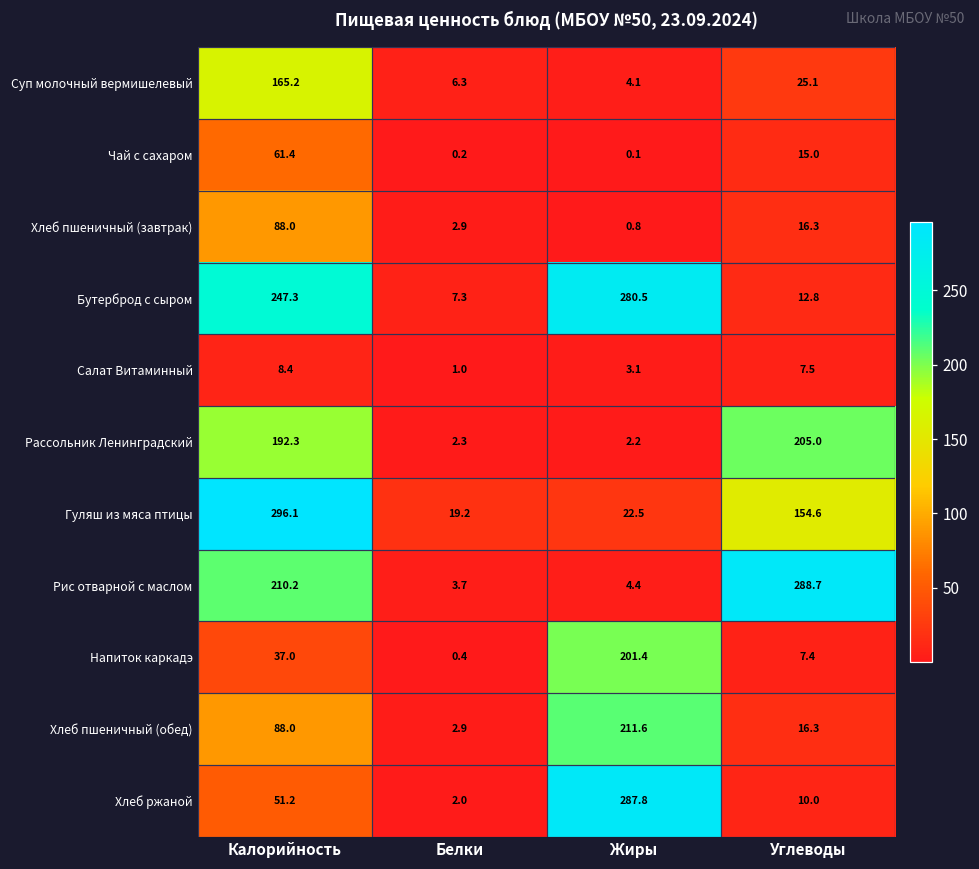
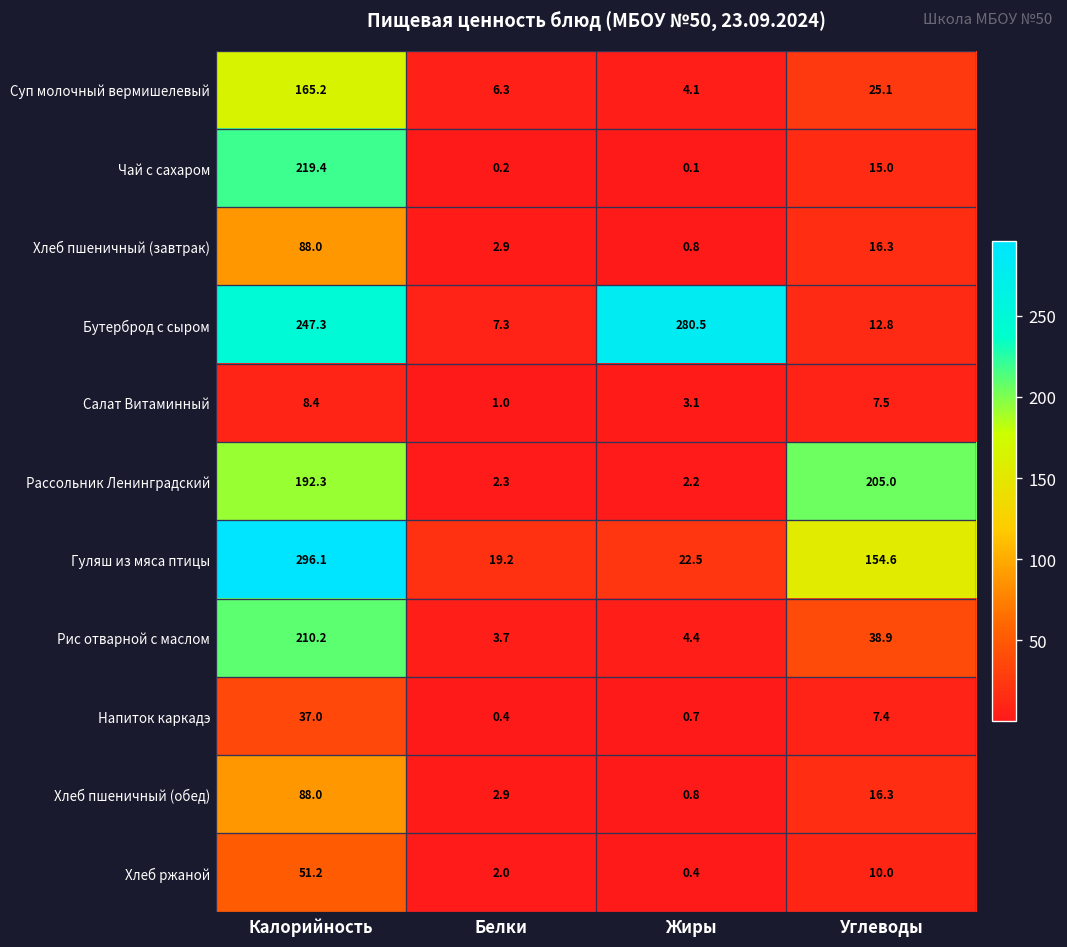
  {
    "Суп молочный вермишелевый": {
      "Калорийность": 165.2,
      "Белки": 6.3,
      "Жиры": 4.1,
      "Углеводы": 25.1
    },
    "Чай с сахаром": {
-     "Калорийность": 61.4,
+     "Калорийность": 219.4,
      "Белки": 0.2,
      "Жиры": 0.1,
      "Углеводы": 15.0
    },
    "Хлеб пшеничный (завтрак)": {
      "Калорийность": 88.0,
      "Белки": 2.9,
      "Жиры": 0.8,
      "Углеводы": 16.3
    },
    "Бутерброд с сыром": {
      "Калорийность": 247.3,
      "Белки": 7.3,
      "Жиры": 280.5,
      "Углеводы": 12.8
    },
    "Салат Витаминный": {
      "Калорийность": 8.4,
      "Белки": 1.0,
      "Жиры": 3.1,
      "Углеводы": 7.5
    },
    "Рассольник Ленинградский": {
      "Калорийность": 192.3,
      "Белки": 2.3,
      "Жиры": 2.2,
      "Углеводы": 205.0
    },
    "Гуляш из мяса птицы": {
      "Калорийность": 296.1,
      "Белки": 19.2,
      "Жиры": 22.5,
      "Углеводы": 154.6
    },
    "Рис отварной с маслом": {
      "Калорийность": 210.2,
      "Белки": 3.7,
      "Жиры": 4.4,
-     "Углеводы": 288.7
+     "Углеводы": 38.9
    },
    "Напиток каркадэ": {
      "Калорийность": 37.0,
      "Белки": 0.4,
-     "Жиры": 201.4,
+     "Жиры": 0.7,
      "Углеводы": 7.4
    },
    "Хлеб пшеничный (обед)": {
      "Калорийность": 88.0,
      "Белки": 2.9,
-     "Жиры": 211.6,
+     "Жиры": 0.8,
      "Углеводы": 16.3
    },
    "Хлеб ржаной": {
      "Калорийность": 51.2,
      "Белки": 2.0,
-     "Жиры": 287.8,
+     "Жиры": 0.4,
      "Углеводы": 10.0
    }
  }
